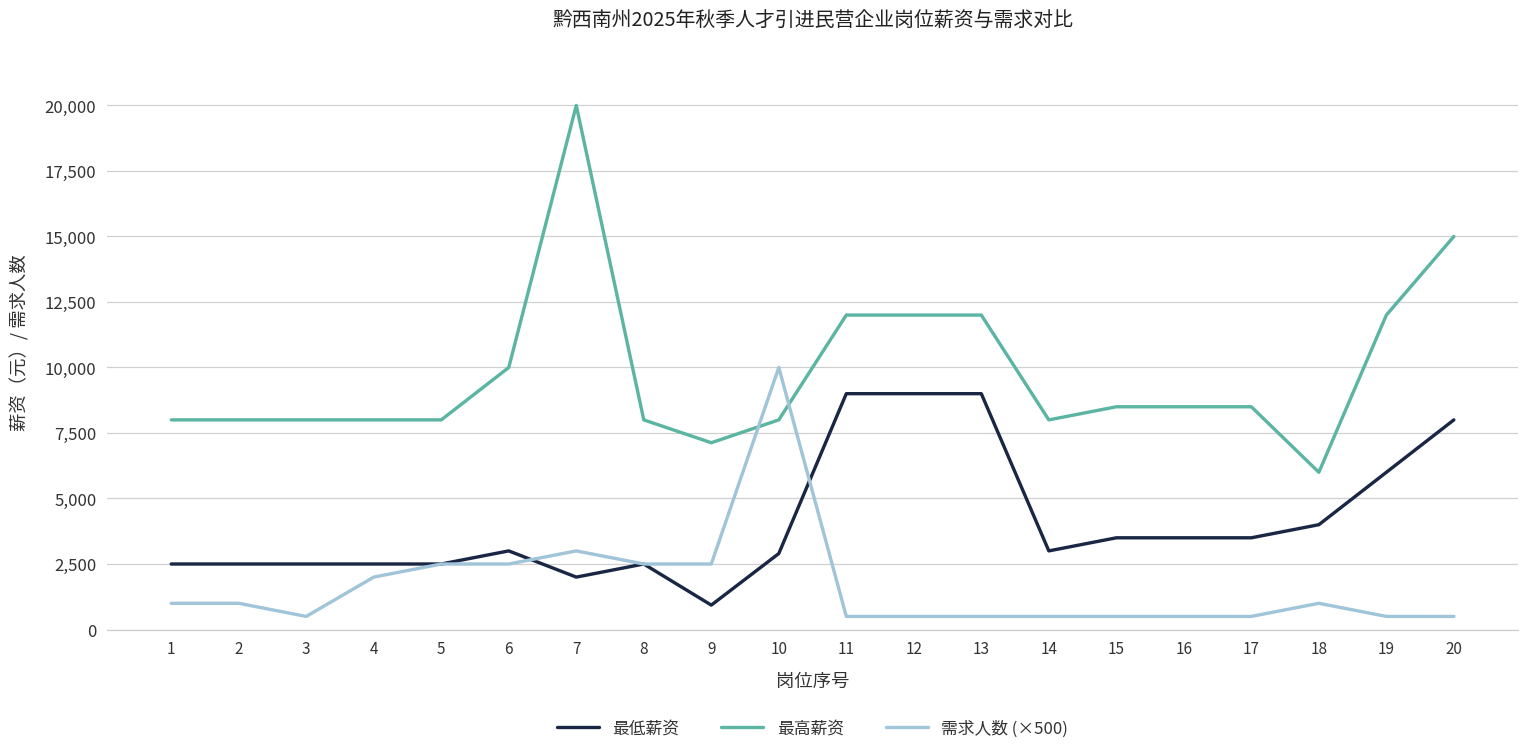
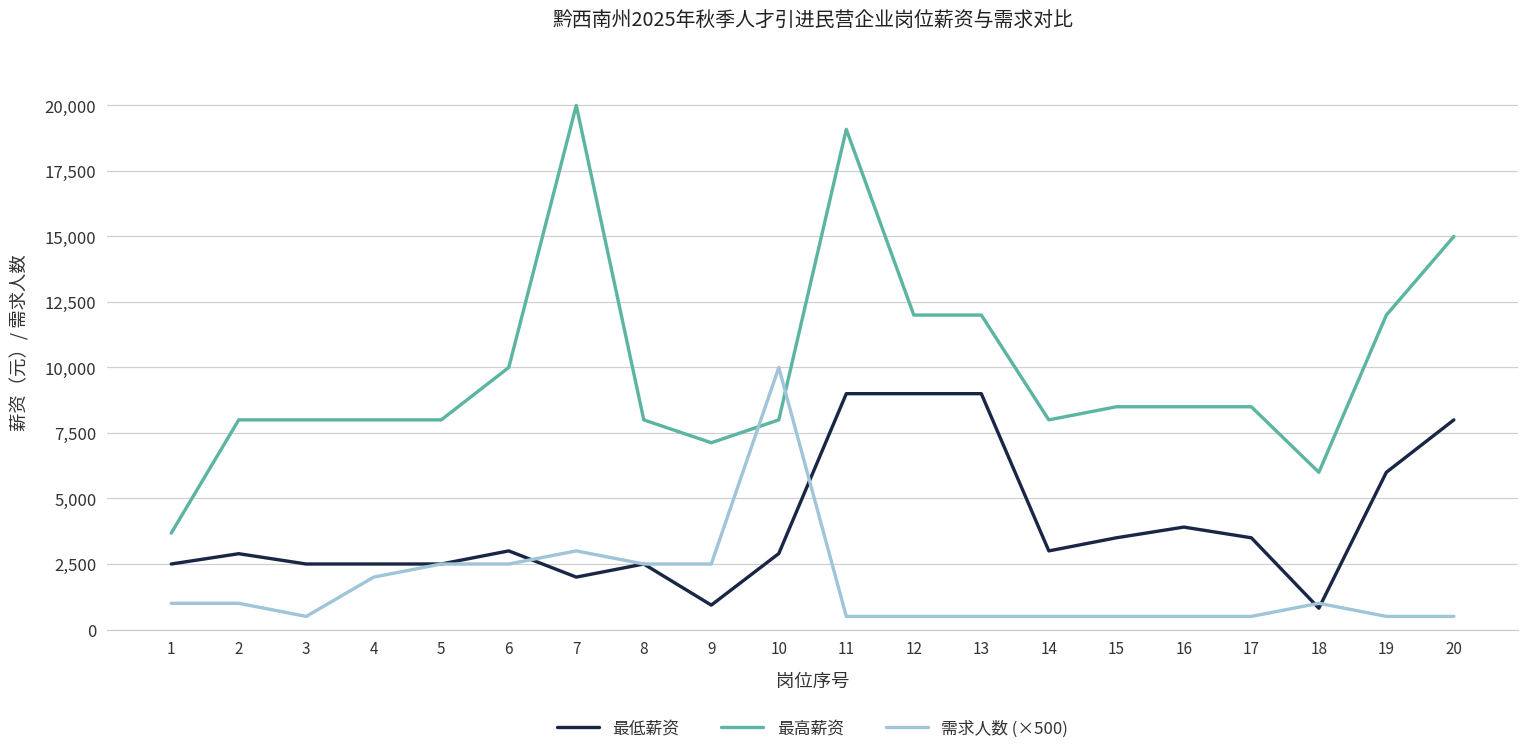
  {
    "最低薪资": {
      "1": "2,500",
-     "2": "2,500",
+     "2": "2,900",
      "3": "2,500",
      "4": "2,500",
      "6": "3,000",
      "7": "2,000",
      "9": "900",
      "10": "2,900",
      "11": "9,000",
      "12": "9,000",
      "13": "9,000",
      "14": "3,000",
      "15": "3,500",
-     "16": "3,500",
+     "16": "3,900",
      "17": "3,500",
-     "18": "4,000",
+     "18": "800",
      "19": "6,000",
      "20": "8,000"
    },
    "最高薪资": {
-     "1": "8,000",
+     "1": "3,700",
      "2": "8,000",
      "3": "8,000",
      "4": "8,000",
      "5": "8,000",
      "6": "10,000",
      "7": "20,000",
      "8": "8,000",
      "9": "7,100",
      "10": "8,000",
-     "11": "12,000",
+     "11": "19,100",
      "12": "12,000",
      "13": "12,000",
      "14": "8,000",
      "15": "8,500",
      "16": "8,500",
      "17": "8,500",
      "18": "6,000",
      "19": "12,000",
      "20": "15,000"
    },
    "需求人数 (×500)": {
      "1": "1,000",
      "2": "1,000",
      "3": "500",
      "4": "2,000",
      "6": "2,500",
      "7": "3,000",
      "9": "2,500",
      "10": "10,000",
      "11": "500",
      "12": "500",
      "13": "500",
      "14": "500",
      "15": "500",
      "16": "500",
      "17": "500",
      "18": "1,000",
      "19": "500",
      "20": "500"
    }
  }
